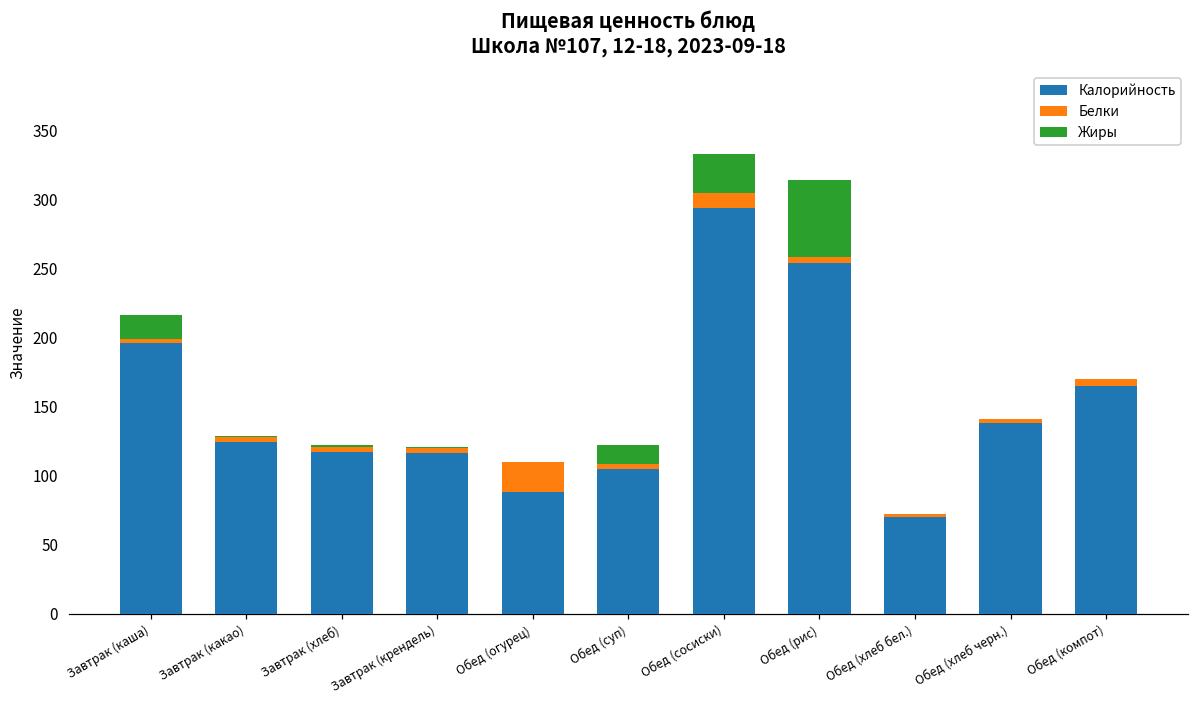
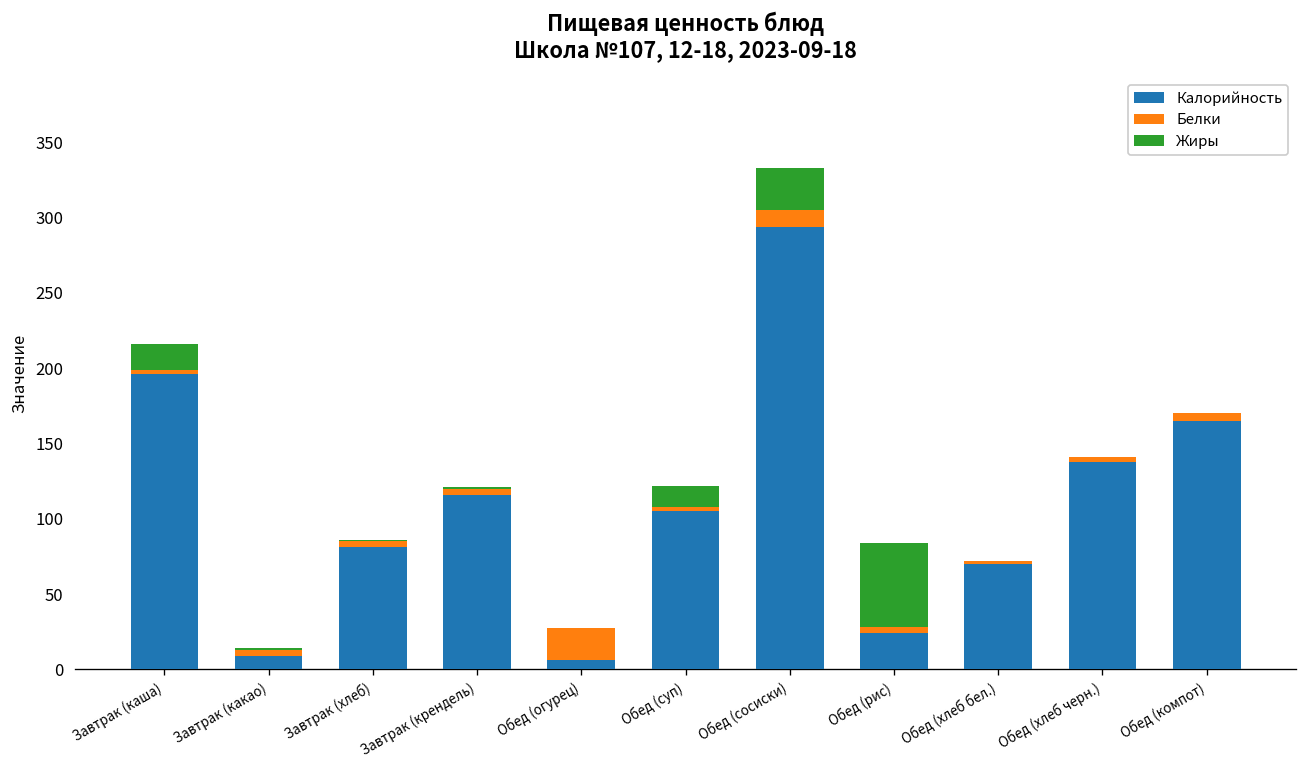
  {
    "Калорийность": {
      "Завтрак (каша)": 196,
-     "Завтрак (какао)": 124,
-     "Завтрак (хлеб)": 117,
+     "Завтрак (какао)": 9,
+     "Завтрак (хлеб)": 81,
      "Завтрак (крендель)": 116,
-     "Обед (огурец)": 88,
+     "Обед (огурец)": 6,
      "Обед (суп)": 105,
      "Обед (сосиски)": 294,
-     "Обед (рис)": 254,
+     "Обед (рис)": 24,
      "Обед (хлеб бел.)": 70,
      "Обед (хлеб черн.)": 138,
      "Обед (компот)": 165
    },
    "Белки": {
      "Завтрак (каша)": 3,
      "Завтрак (какао)": 4,
      "Завтрак (хлеб)": 4,
      "Завтрак (крендель)": 4,
      "Обед (огурец)": 22,
      "Обед (суп)": 3,
      "Обед (сосиски)": 11,
      "Обед (рис)": 4,
      "Обед (хлеб бел.)": 2,
      "Обед (хлеб черн.)": 3,
      "Обед (компот)": 5
    },
    "Жиры": {
      "Завтрак (каша)": 17,
      "Обед (огурец)": 0,
      "Обед (суп)": 14,
      "Обед (сосиски)": 28,
      "Обед (рис)": 56,
      "Обед (хлеб бел.)": 0,
      "Обед (хлеб черн.)": 0,
      "Обед (компот)": 0
    }
  }
